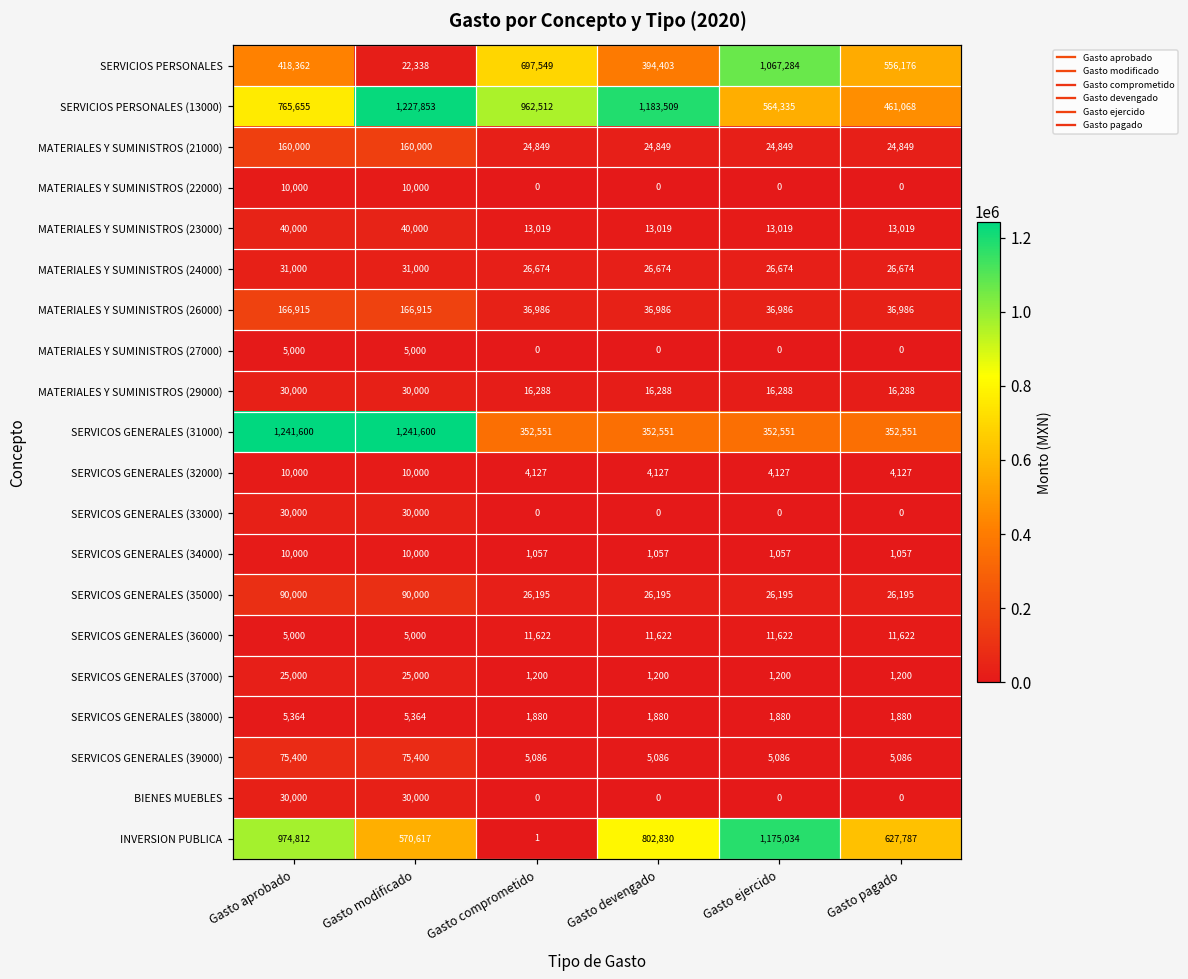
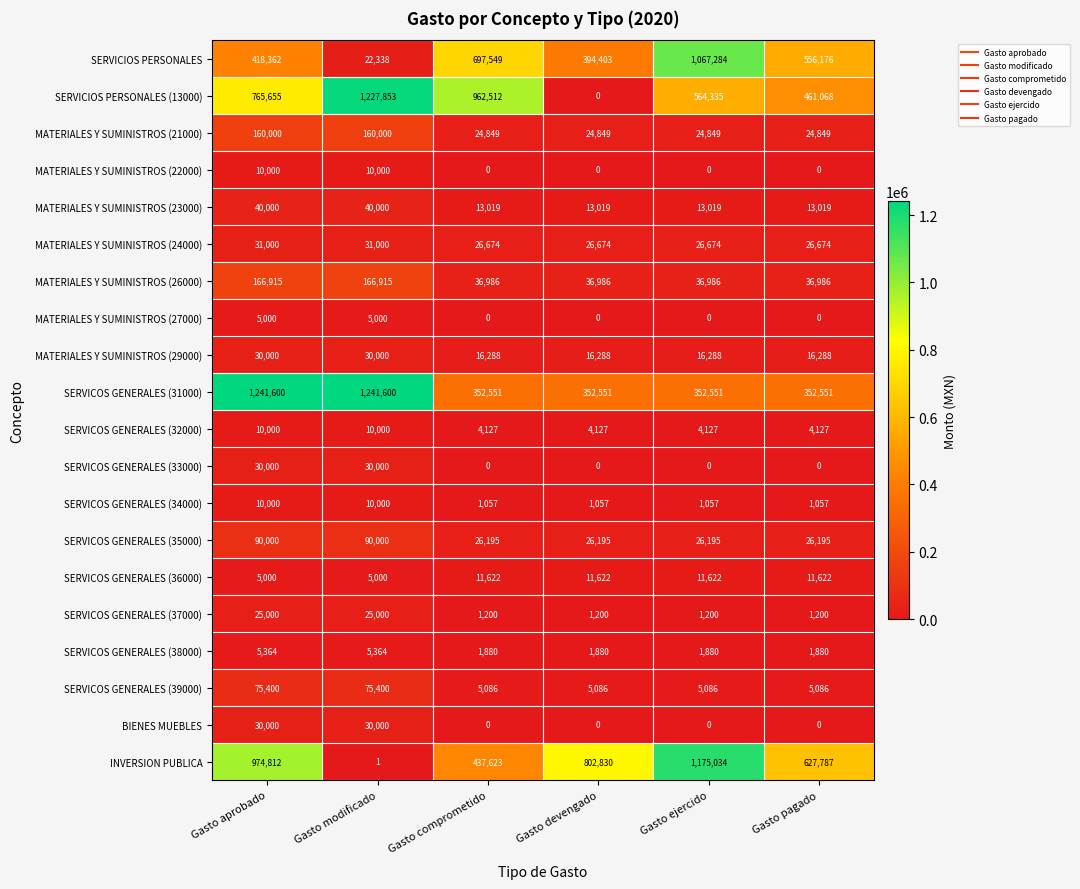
  {
    "SERVICIOS PERSONALES": {
      "Gasto aprobado": "418,362",
      "Gasto modificado": "22,338",
      "Gasto comprometido": "697,549",
      "Gasto devengado": "394,403",
      "Gasto ejercido": "1,067,284",
      "Gasto pagado": "556,176"
    },
    "SERVICIOS PERSONALES (13000)": {
      "Gasto aprobado": "765,655",
      "Gasto modificado": "1,227,853",
      "Gasto comprometido": "962,512",
-     "Gasto devengado": "1,183,509",
+     "Gasto devengado": "0",
      "Gasto ejercido": "564,335",
      "Gasto pagado": "461,068"
    },
    "MATERIALES Y SUMINISTROS (21000)": {
      "Gasto aprobado": "160,000",
      "Gasto modificado": "160,000",
      "Gasto comprometido": "24,849",
      "Gasto devengado": "24,849",
      "Gasto ejercido": "24,849",
      "Gasto pagado": "24,849"
    },
    "MATERIALES Y SUMINISTROS (22000)": {
      "Gasto aprobado": "10,000",
      "Gasto modificado": "10,000",
      "Gasto comprometido": "0",
      "Gasto devengado": "0",
      "Gasto ejercido": "0",
      "Gasto pagado": "0"
    },
    "MATERIALES Y SUMINISTROS (23000)": {
      "Gasto aprobado": "40,000",
      "Gasto modificado": "40,000",
      "Gasto comprometido": "13,019",
      "Gasto devengado": "13,019",
      "Gasto ejercido": "13,019",
      "Gasto pagado": "13,019"
    },
    "MATERIALES Y SUMINISTROS (24000)": {
      "Gasto aprobado": "31,000",
      "Gasto modificado": "31,000",
      "Gasto comprometido": "26,674",
      "Gasto devengado": "26,674",
      "Gasto ejercido": "26,674",
      "Gasto pagado": "26,674"
    },
    "MATERIALES Y SUMINISTROS (26000)": {
      "Gasto aprobado": "166,915",
      "Gasto modificado": "166,915",
      "Gasto comprometido": "36,986",
      "Gasto devengado": "36,986",
      "Gasto ejercido": "36,986",
      "Gasto pagado": "36,986"
    },
    "MATERIALES Y SUMINISTROS (27000)": {
      "Gasto aprobado": "5,000",
      "Gasto modificado": "5,000",
      "Gasto comprometido": "0",
      "Gasto devengado": "0",
      "Gasto ejercido": "0",
      "Gasto pagado": "0"
    },
    "MATERIALES Y SUMINISTROS (29000)": {
      "Gasto aprobado": "30,000",
      "Gasto modificado": "30,000",
      "Gasto comprometido": "16,288",
      "Gasto devengado": "16,288",
      "Gasto ejercido": "16,288",
      "Gasto pagado": "16,288"
    },
    "SERVICOS GENERALES (31000)": {
      "Gasto aprobado": "1,241,600",
      "Gasto modificado": "1,241,600",
      "Gasto comprometido": "352,551",
      "Gasto devengado": "352,551",
      "Gasto ejercido": "352,551",
      "Gasto pagado": "352,551"
    },
    "SERVICOS GENERALES (32000)": {
      "Gasto aprobado": "10,000",
      "Gasto modificado": "10,000",
      "Gasto comprometido": "4,127",
      "Gasto devengado": "4,127",
      "Gasto ejercido": "4,127",
      "Gasto pagado": "4,127"
    },
    "SERVICOS GENERALES (33000)": {
      "Gasto aprobado": "30,000",
      "Gasto modificado": "30,000",
      "Gasto comprometido": "0",
      "Gasto devengado": "0",
      "Gasto ejercido": "0",
      "Gasto pagado": "0"
    },
    "SERVICOS GENERALES (34000)": {
      "Gasto aprobado": "10,000",
      "Gasto modificado": "10,000",
      "Gasto comprometido": "1,057",
      "Gasto devengado": "1,057",
      "Gasto ejercido": "1,057",
      "Gasto pagado": "1,057"
    },
    "SERVICOS GENERALES (35000)": {
      "Gasto aprobado": "90,000",
      "Gasto modificado": "90,000",
      "Gasto comprometido": "26,195",
      "Gasto devengado": "26,195",
      "Gasto ejercido": "26,195",
      "Gasto pagado": "26,195"
    },
    "SERVICOS GENERALES (36000)": {
      "Gasto aprobado": "5,000",
      "Gasto modificado": "5,000",
      "Gasto comprometido": "11,622",
      "Gasto devengado": "11,622",
      "Gasto ejercido": "11,622",
      "Gasto pagado": "11,622"
    },
    "SERVICOS GENERALES (37000)": {
      "Gasto aprobado": "25,000",
      "Gasto modificado": "25,000",
      "Gasto comprometido": "1,200",
      "Gasto devengado": "1,200",
      "Gasto ejercido": "1,200",
      "Gasto pagado": "1,200"
    },
    "SERVICOS GENERALES (38000)": {
      "Gasto aprobado": "5,364",
      "Gasto modificado": "5,364",
      "Gasto comprometido": "1,880",
      "Gasto devengado": "1,880",
      "Gasto ejercido": "1,880",
      "Gasto pagado": "1,880"
    },
    "SERVICOS GENERALES (39000)": {
      "Gasto aprobado": "75,400",
      "Gasto modificado": "75,400",
      "Gasto comprometido": "5,086",
      "Gasto devengado": "5,086",
      "Gasto ejercido": "5,086",
      "Gasto pagado": "5,086"
    },
    "BIENES MUEBLES": {
      "Gasto aprobado": "30,000",
      "Gasto modificado": "30,000",
      "Gasto comprometido": "0",
      "Gasto devengado": "0",
      "Gasto ejercido": "0",
      "Gasto pagado": "0"
    },
    "INVERSION PUBLICA": {
      "Gasto aprobado": "974,812",
-     "Gasto modificado": "570,617",
-     "Gasto comprometido": "1",
+     "Gasto modificado": "1",
+     "Gasto comprometido": "437,623",
      "Gasto devengado": "802,830",
      "Gasto ejercido": "1,175,034",
      "Gasto pagado": "627,787"
    }
  }
